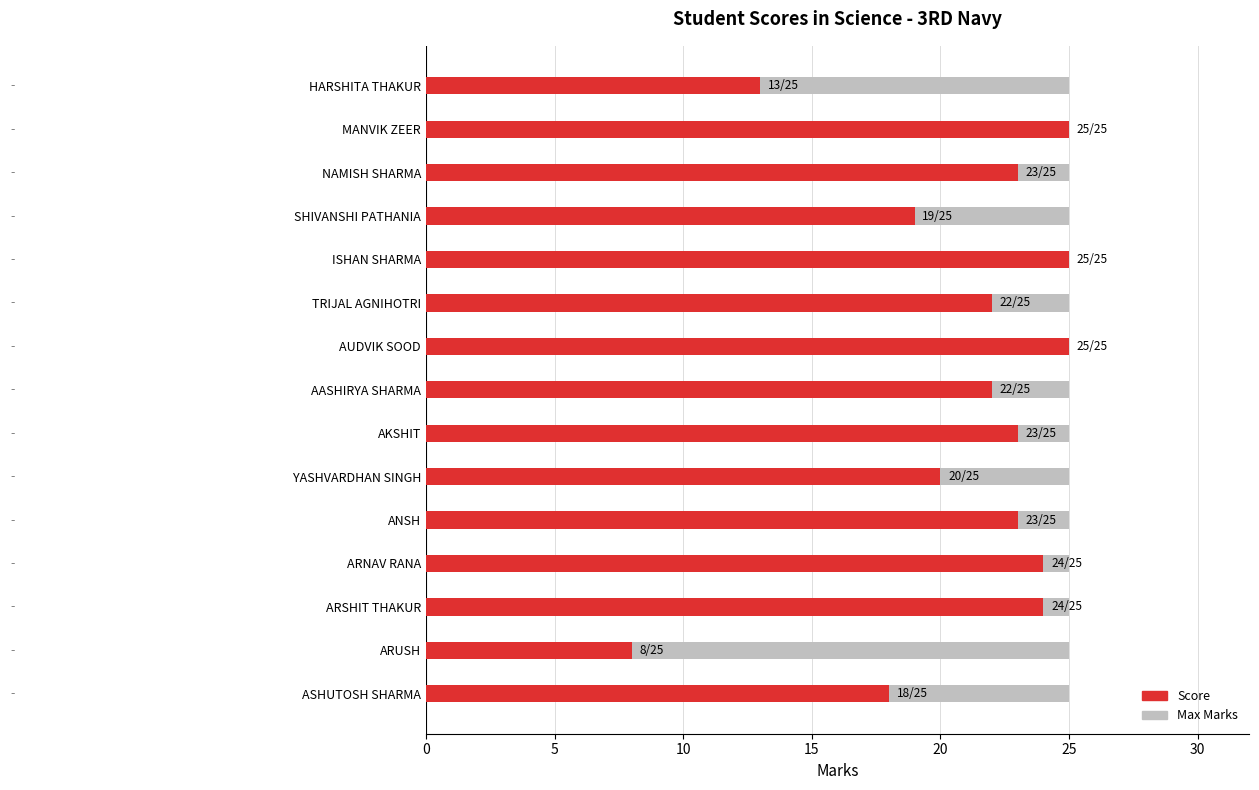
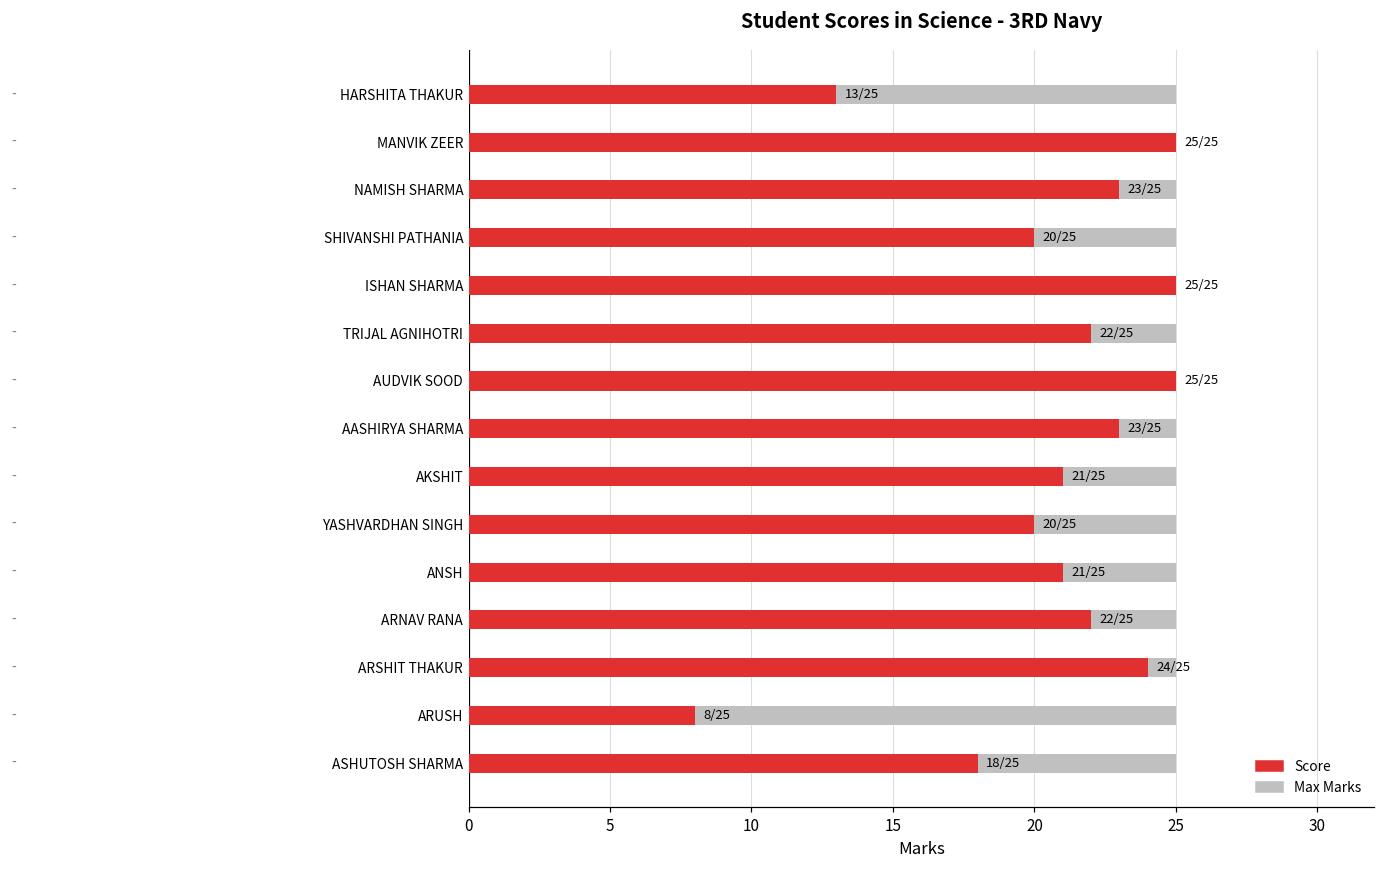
  {
    "Score": {
      "MANVIK ZEER": 25,
-     "SHIVANSHI PATHANIA": 19,
+     "SHIVANSHI PATHANIA": 20,
      "ISHAN SHARMA": 25,
      "AUDVIK SOOD": 25,
-     "AASHIRYA SHARMA": 22,
-     "AKSHIT": 23,
-     "ANSH": 23,
-     "ARNAV RANA": 24
+     "AASHIRYA SHARMA": 23,
+     "AKSHIT": 21,
+     "ANSH": 21,
+     "ARNAV RANA": 22
    }
  }
